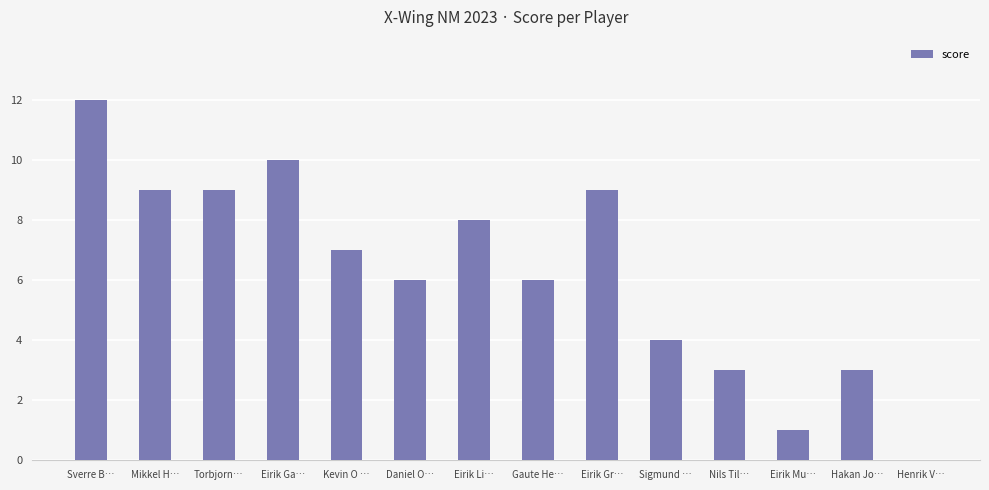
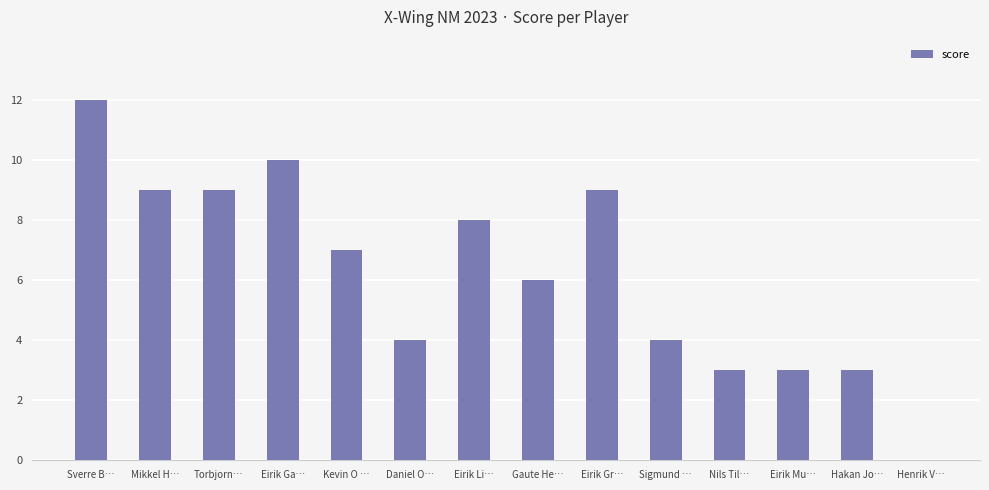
  {
    "Sverre B…": 12,
    "Mikkel H…": 9,
    "Torbjorn…": 9,
    "Eirik Ga…": 10,
    "Kevin O …": 7,
-   "Daniel O…": 6,
+   "Daniel O…": 4,
    "Eirik Li…": 8,
    "Gaute He…": 6,
    "Eirik Gr…": 9,
    "Sigmund …": 4,
    "Nils Til…": 3,
-   "Eirik Mu…": 1,
+   "Eirik Mu…": 3,
    "Hakan Jo…": 3,
    "Henrik V…": 0
  }
